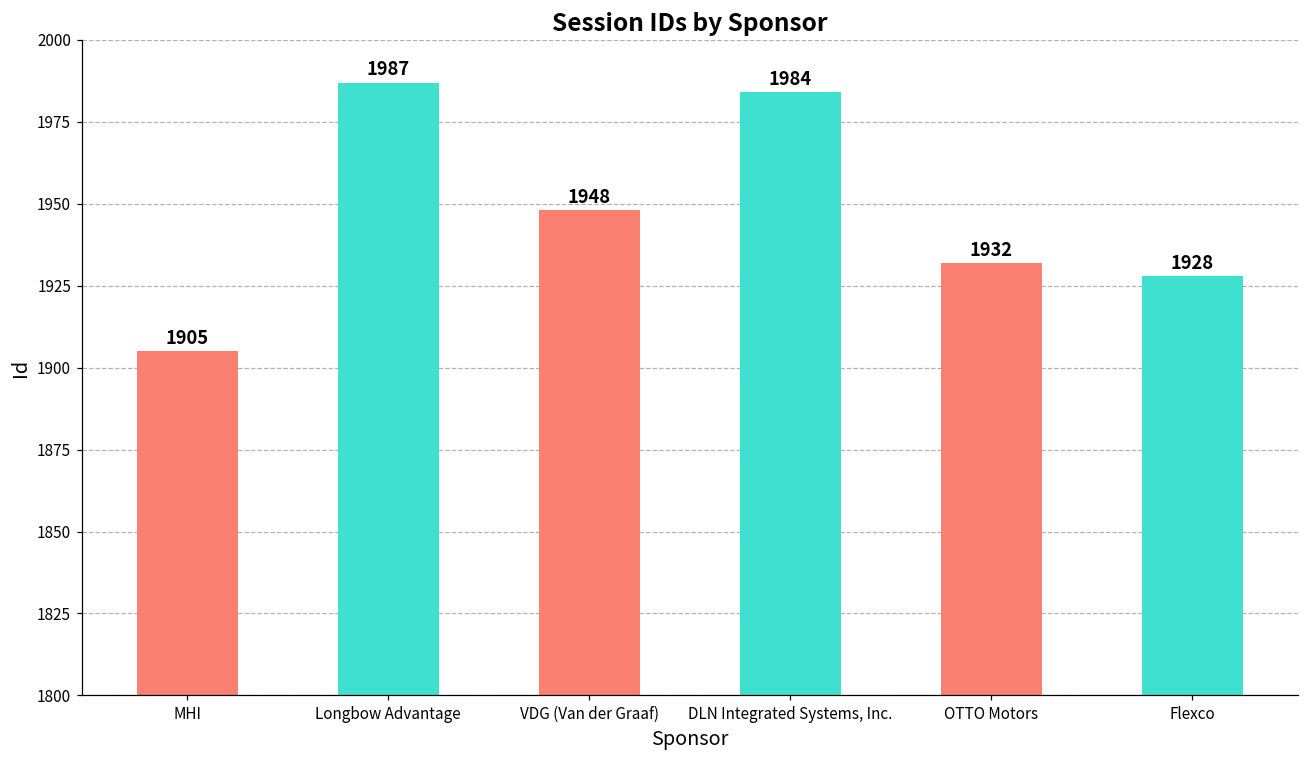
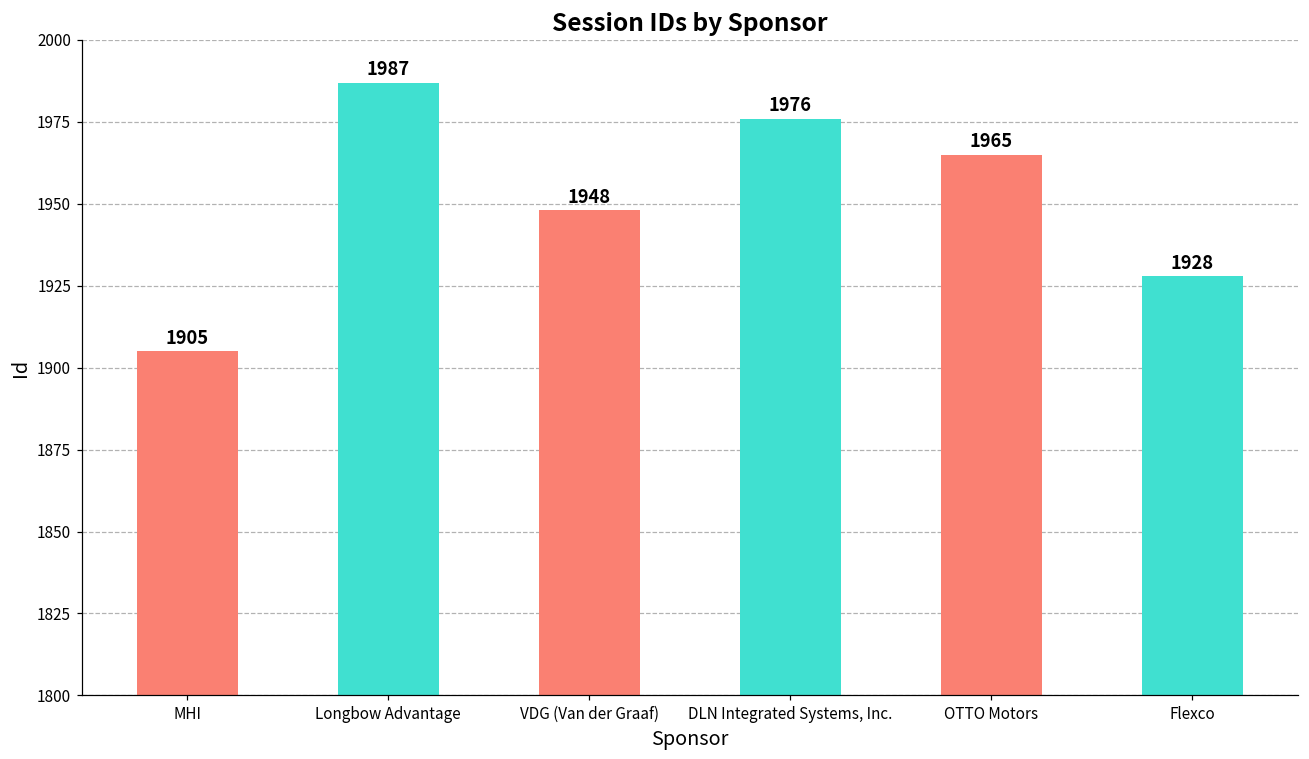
  {
    "MHI": 1905,
    "Longbow Advantage": 1987,
    "VDG (Van der Graaf)": 1948,
-   "DLN Integrated Systems, Inc.": 1984,
-   "OTTO Motors": 1932,
+   "DLN Integrated Systems, Inc.": 1976,
+   "OTTO Motors": 1965,
    "Flexco": 1928
  }
